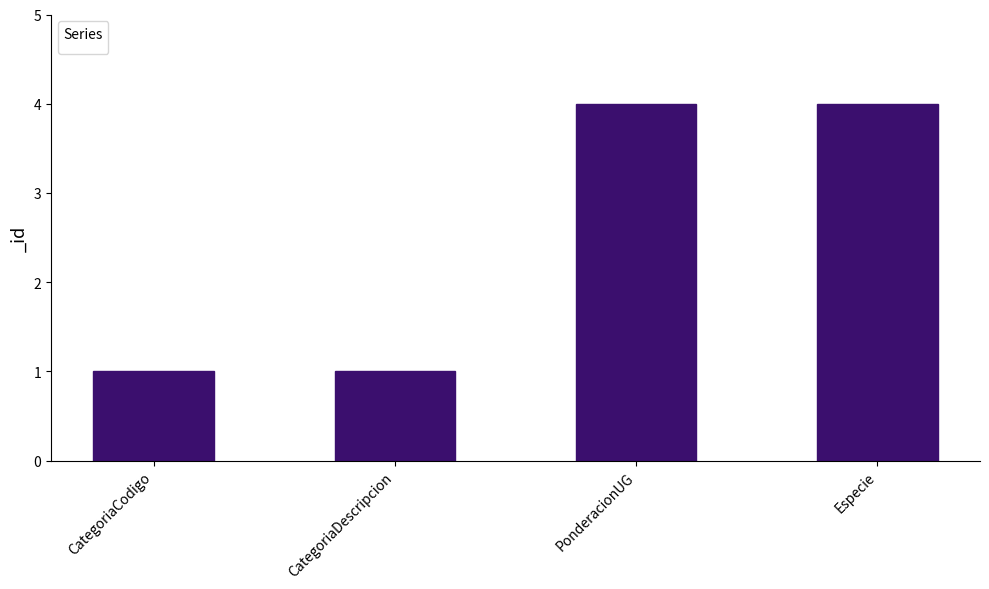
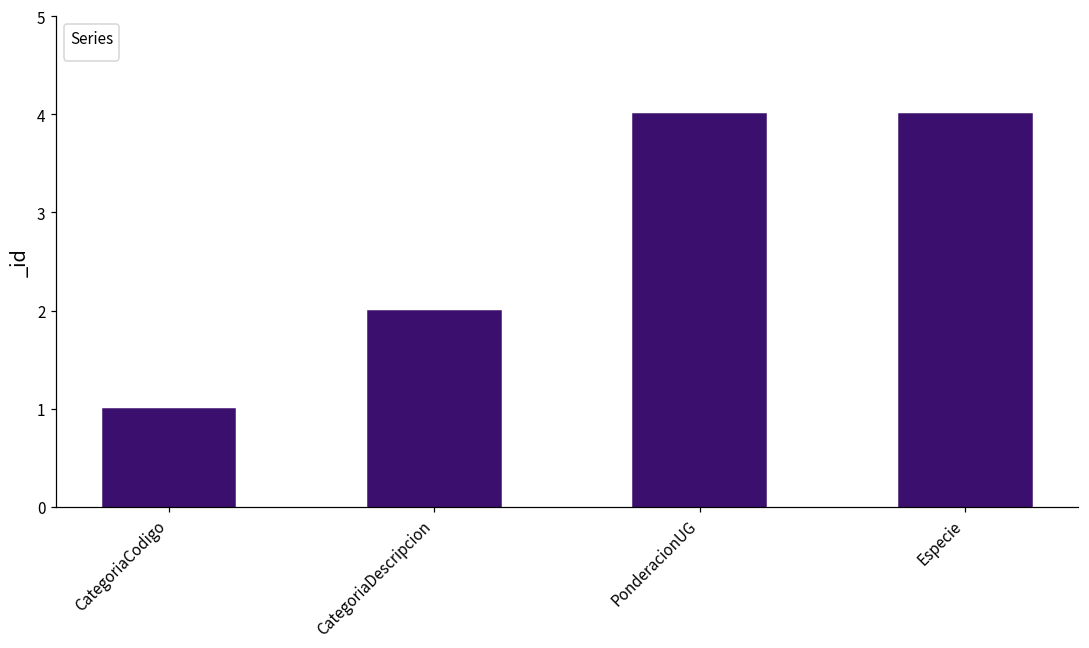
  {
    "CategoriaCodigo": 1,
-   "CategoriaDescripcion": 1,
+   "CategoriaDescripcion": 2,
    "PonderacionUG": 4,
    "Especie": 4
  }
